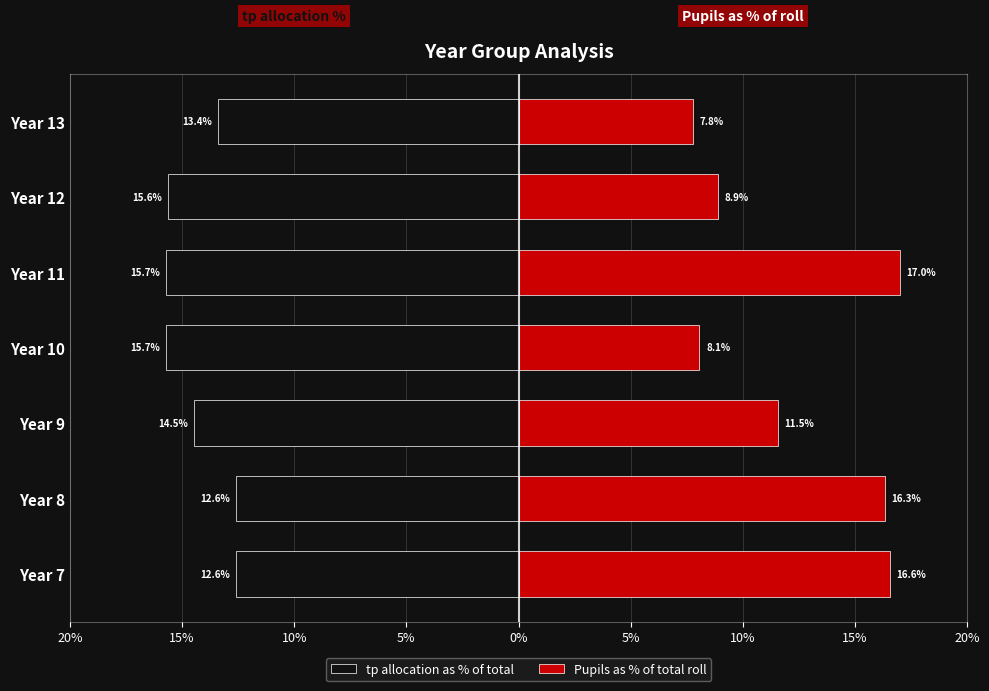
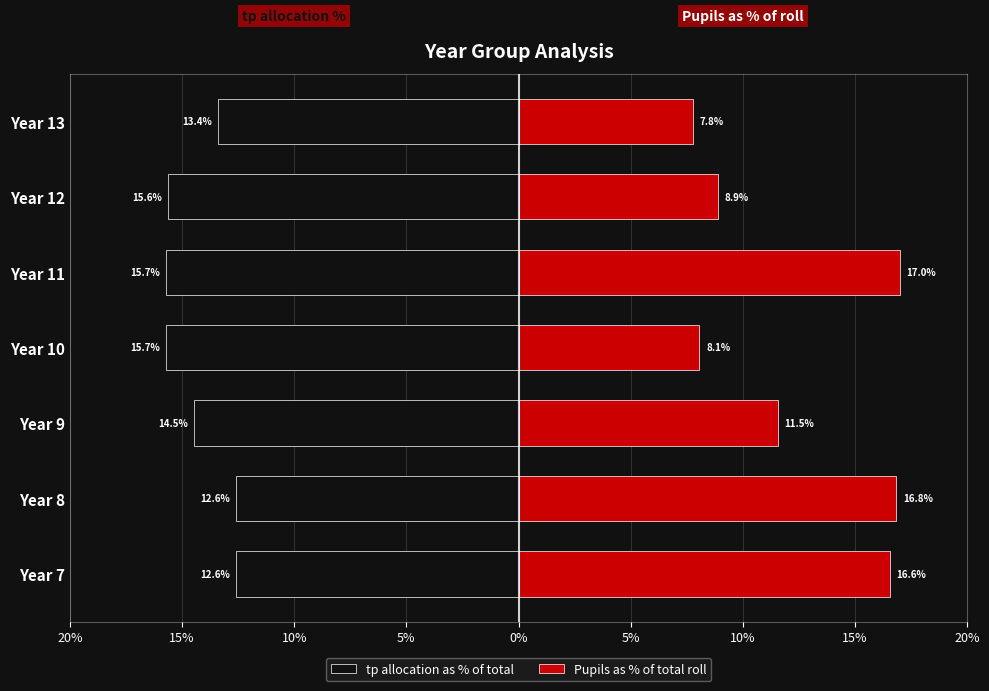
  {
    "Pupils as % of total roll": {
      "Year 13": "7.8%",
      "Year 12": "8.9%",
      "Year 11": "17.0%",
      "Year 10": "8.1%",
      "Year 9": "11.5%",
-     "Year 8": "16.3%",
+     "Year 8": "16.8%",
      "Year 7": "16.6%"
    }
  }
